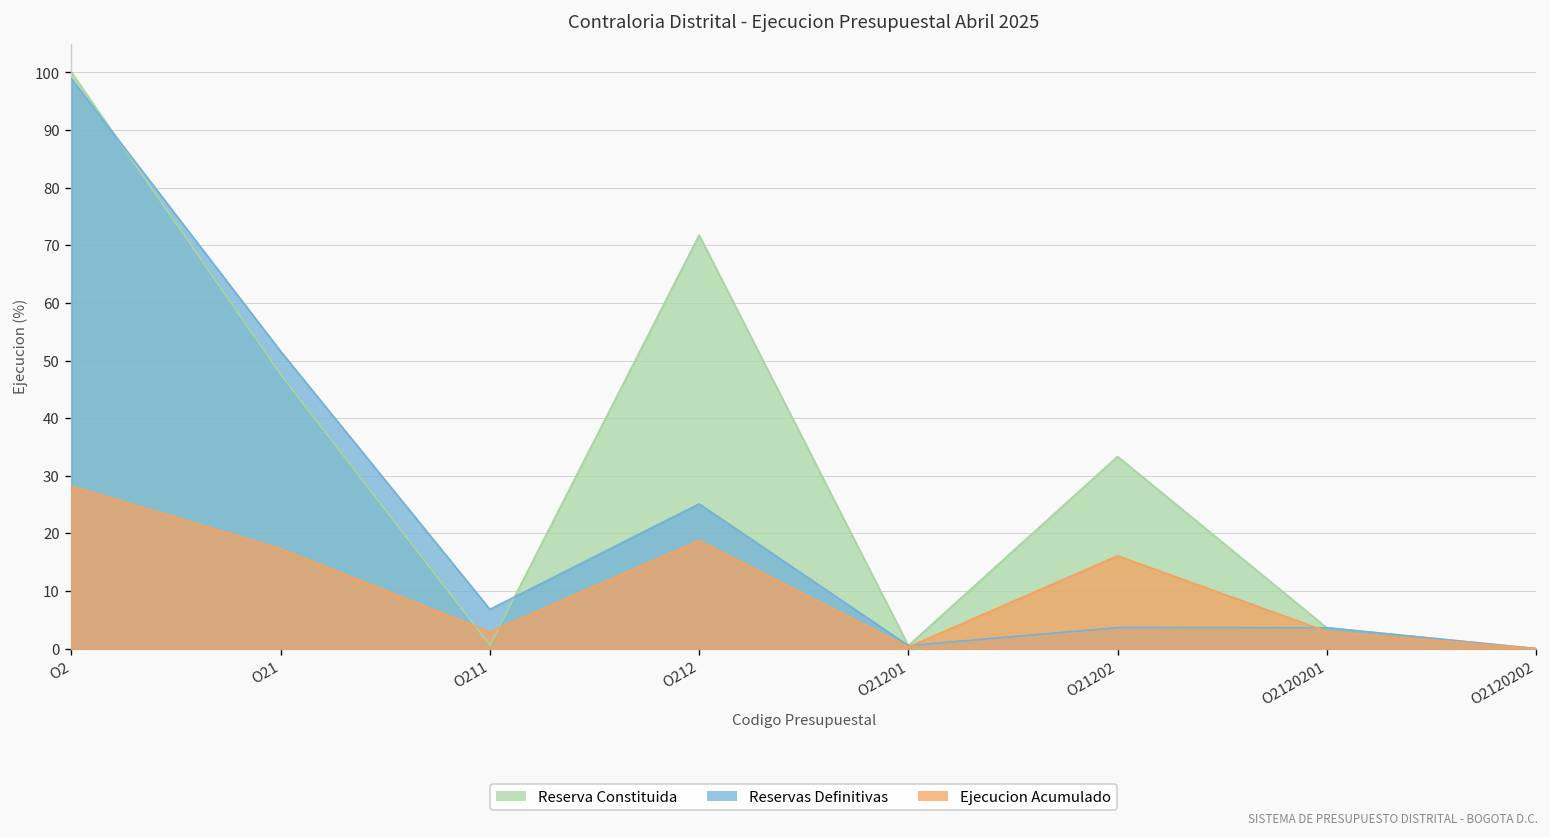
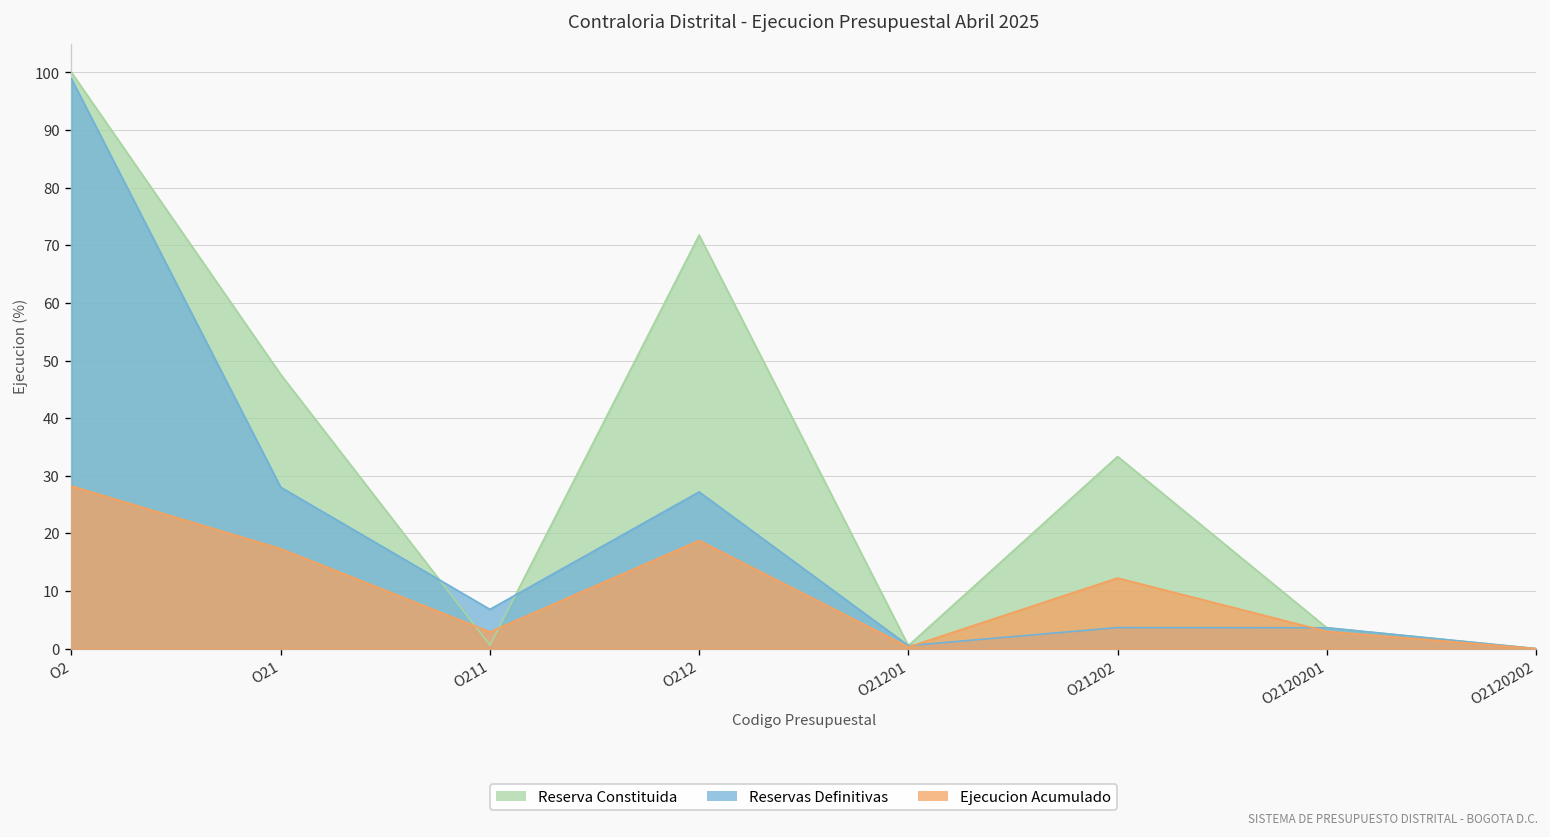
  {
    "Reserva Constituida": {
      "O2": 100,
      "O21": 48,
      "O211": 1,
      "O212": 72,
      "O21202": 33
    },
    "Reservas Definitivas": {
      "O2": 99,
-     "O21": 52,
+     "O21": 28,
      "O211": 7,
-     "O212": 25,
+     "O212": 27,
      "O21202": 4
    },
    "Ejecucion Acumulado": {
      "O2": 28,
      "O21": 17,
      "O211": 3,
      "O212": 19,
-     "O21202": 16,
+     "O21202": 12,
      "O2120201": 3
    }
  }
